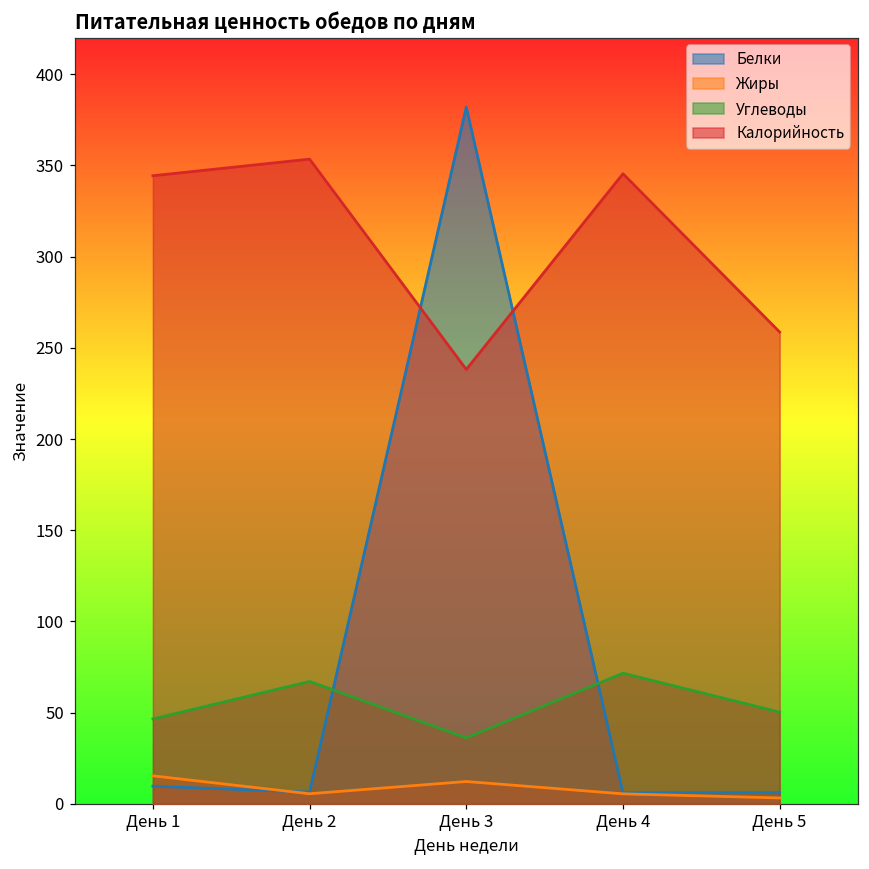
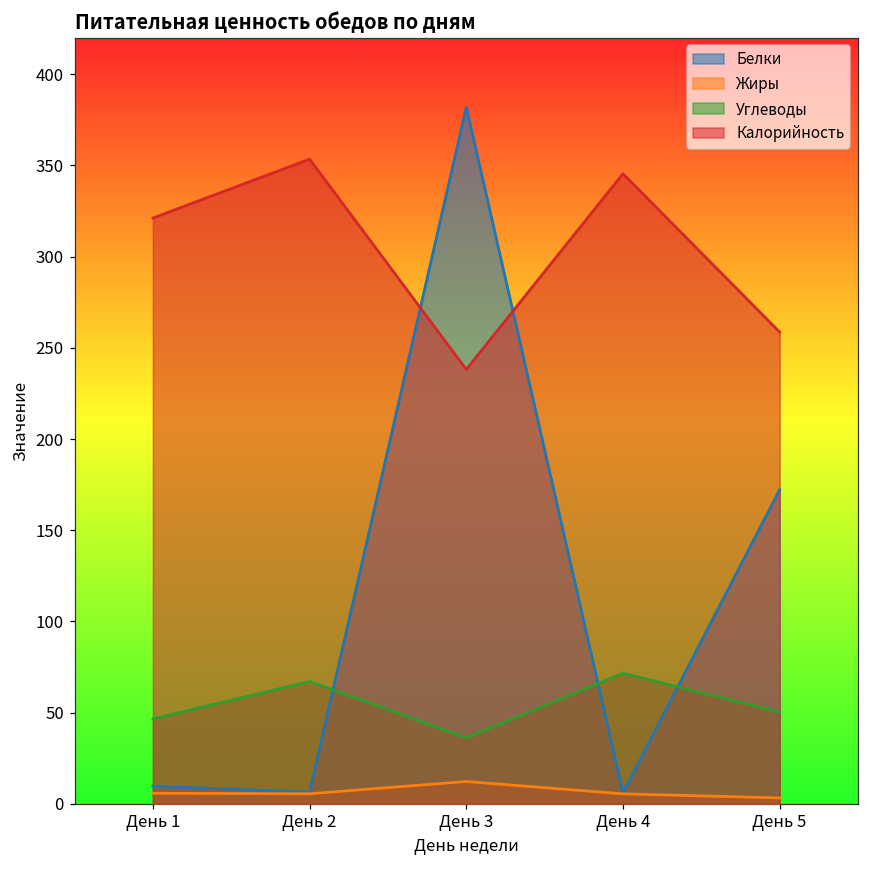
  {
    "Белки": {
      "День 1": 10,
      "День 3": 382,
-     "День 5": 6
+     "День 5": 172
    },
    "Жиры": {
-     "День 1": 15,
+     "День 1": 6,
      "День 3": 12,
      "День 5": 3
    },
    "Углеводы": {
      "День 1": 47,
      "День 2": 67,
      "День 3": 36,
      "День 4": 72,
      "День 5": 50
    },
    "Калорийность": {
-     "День 1": 344,
+     "День 1": 321,
      "День 2": 353,
      "День 3": 238,
      "День 4": 345,
      "День 5": 259
    }
  }
